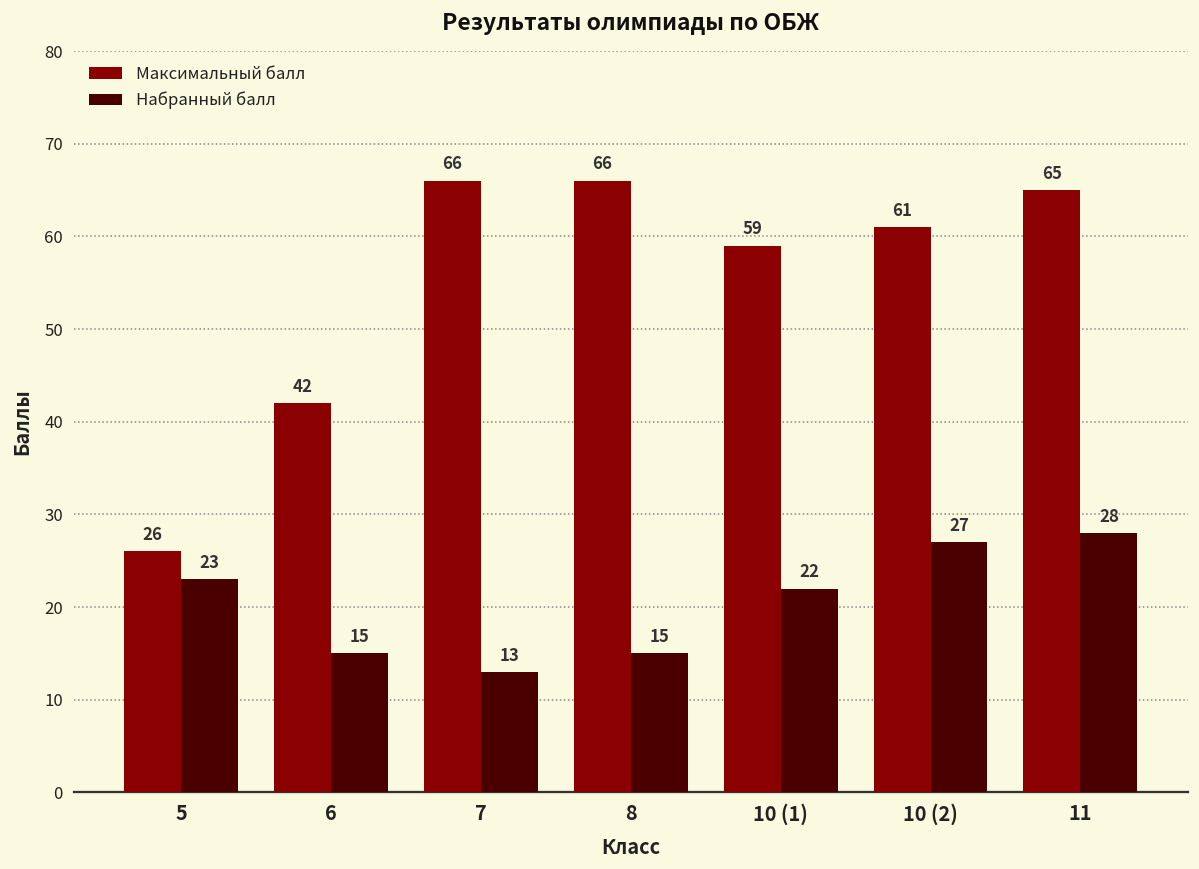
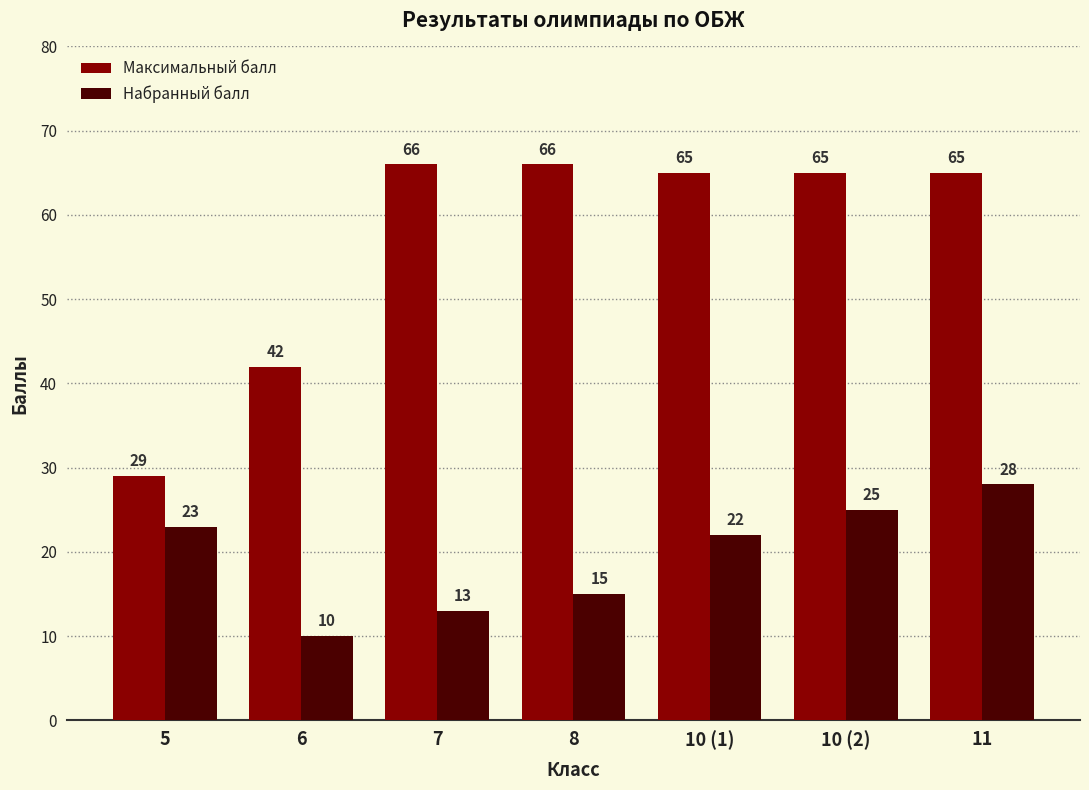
  {
    "Максимальный балл": {
-     "5": 26,
+     "5": 29,
      "6": 42,
      "7": 66,
      "8": 66,
-     "10 (1)": 59,
-     "10 (2)": 61,
+     "10 (1)": 65,
+     "10 (2)": 65,
      "11": 65
    },
    "Набранный балл": {
      "5": 23,
-     "6": 15,
+     "6": 10,
      "7": 13,
      "8": 15,
      "10 (1)": 22,
-     "10 (2)": 27,
+     "10 (2)": 25,
      "11": 28
    }
  }
